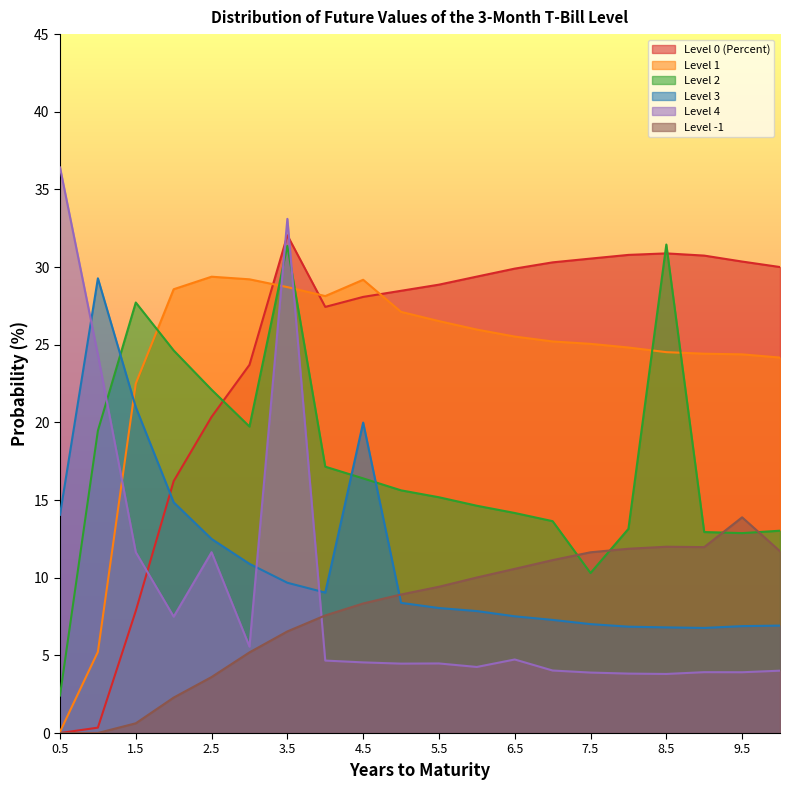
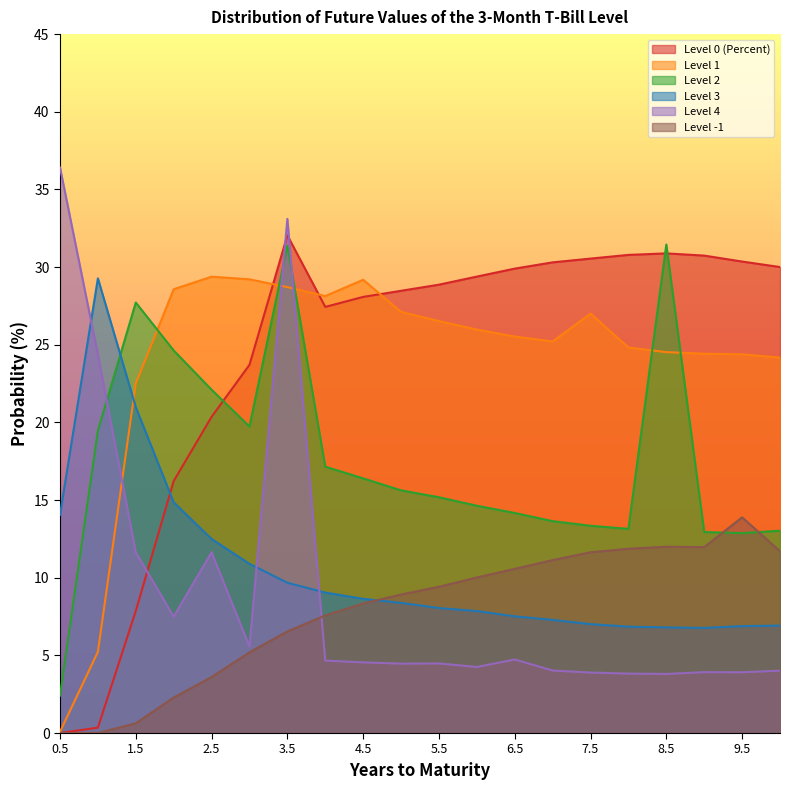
  {
    "Level 0 (Percent)": {
      "1.5": 7.9,
      "2.5": 20.4,
      "3.5": 32.0,
      "4.5": 28.1,
      "5.5": 28.9,
      "6.5": 29.9,
      "7.5": 30.5,
      "8.5": 30.9,
      "9.5": 30.4
    },
    "Level 1": {
      "1.5": 22.5,
      "2.5": 29.4,
      "3.5": 28.7,
      "4.5": 29.2,
      "5.5": 26.5,
      "6.5": 25.5,
-     "7.5": 25.1,
+     "7.5": 27.0,
      "8.5": 24.5,
      "9.5": 24.4
    },
    "Level 2": {
      "0.5": 2.4,
      "1.5": 27.7,
      "2.5": 22.1,
      "3.5": 31.4,
      "4.5": 16.4,
      "5.5": 15.2,
      "6.5": 14.2,
-     "7.5": 10.3,
+     "7.5": 13.3,
      "8.5": 31.5,
      "9.5": 12.9
    },
    "Level 3": {
      "0.5": 14.1,
      "1.5": 21.0,
      "2.5": 12.5,
      "3.5": 9.7,
-     "4.5": 20.0,
+     "4.5": 8.6,
      "5.5": 8.0,
      "6.5": 7.5,
      "7.5": 7.0,
      "8.5": 6.8,
      "9.5": 6.9
    },
    "Level 4": {
      "0.5": 36.4,
      "1.5": 11.6,
      "2.5": 11.6,
      "3.5": 33.1,
      "4.5": 4.5,
      "5.5": 4.5,
      "6.5": 4.7,
      "7.5": 3.9,
      "8.5": 3.8,
      "9.5": 3.9
    },
    "Level -1": {
      "1.5": 0.6,
      "2.5": 3.6,
      "3.5": 6.5,
      "4.5": 8.3,
      "5.5": 9.4,
      "6.5": 10.6,
      "7.5": 11.6,
      "8.5": 12.0,
      "9.5": 13.9
    }
  }
